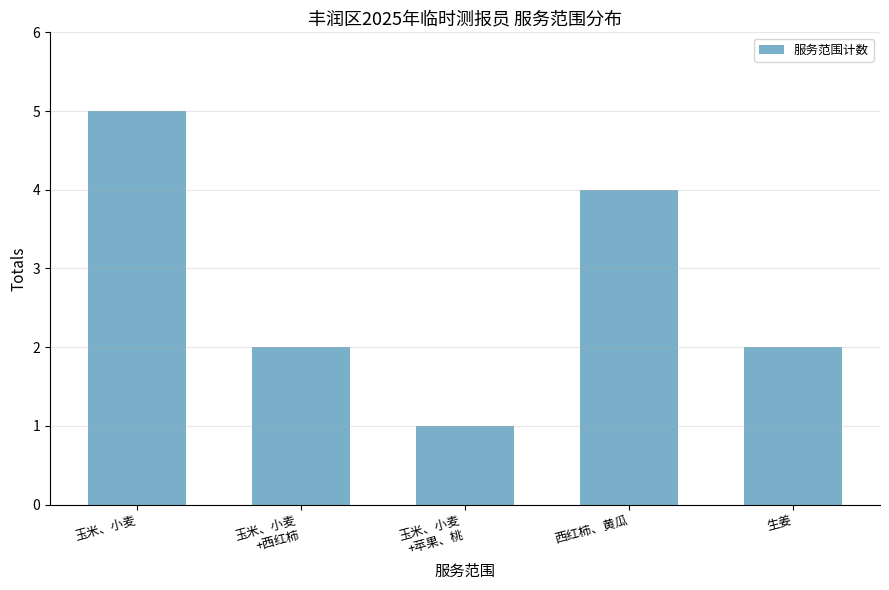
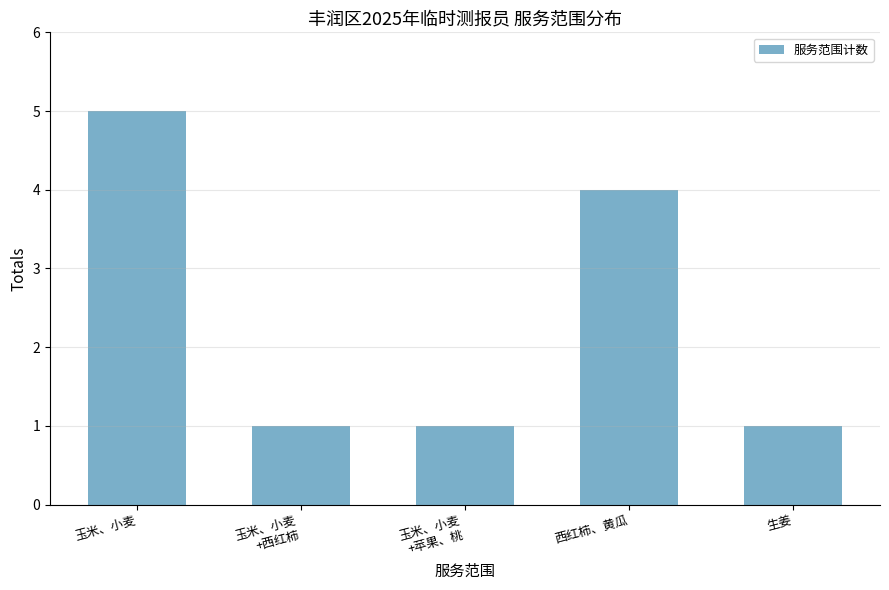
  {
    "玉米、小麦": 5,
-   "玉米、小麦 +西红柿": 2,
+   "玉米、小麦 +西红柿": 1,
    "玉米、小麦 +苹果、桃": 1,
    "西红柿、黄瓜": 4,
-   "生姜": 2
+   "生姜": 1
  }
